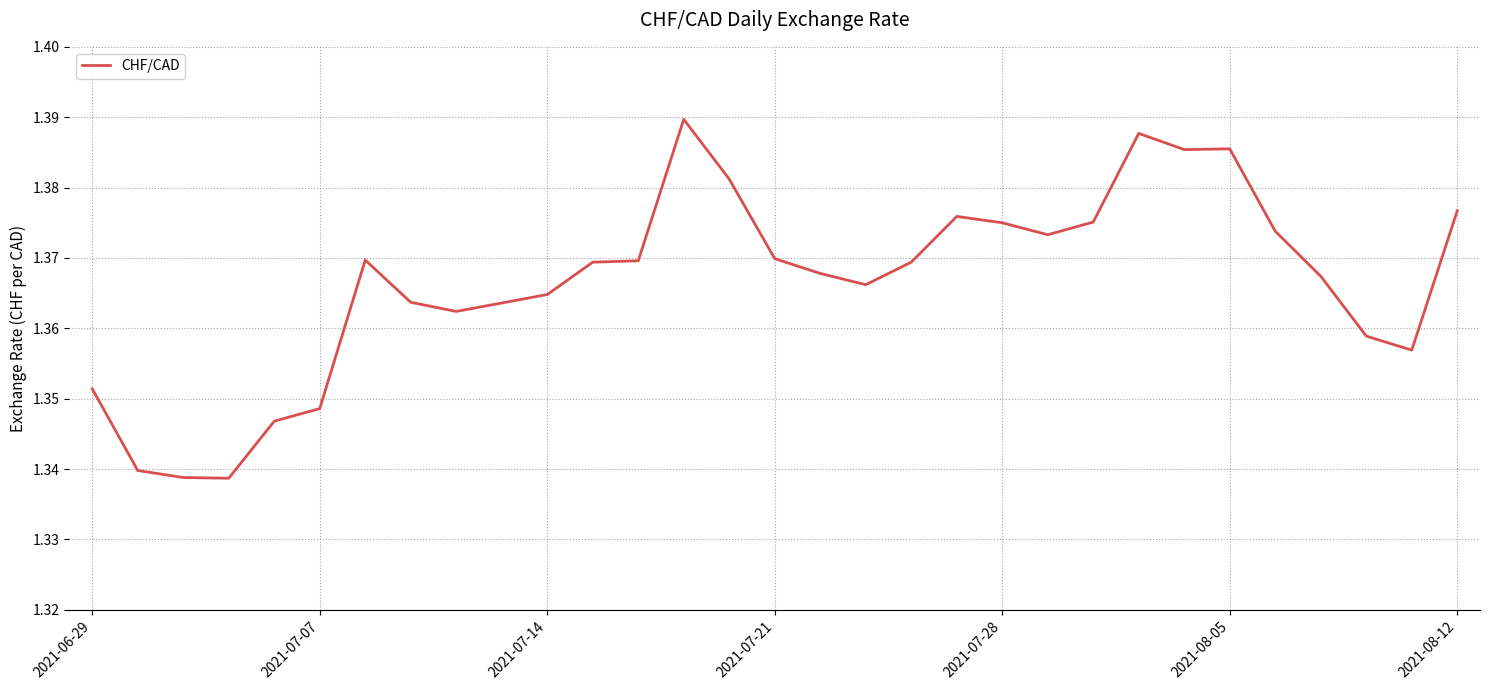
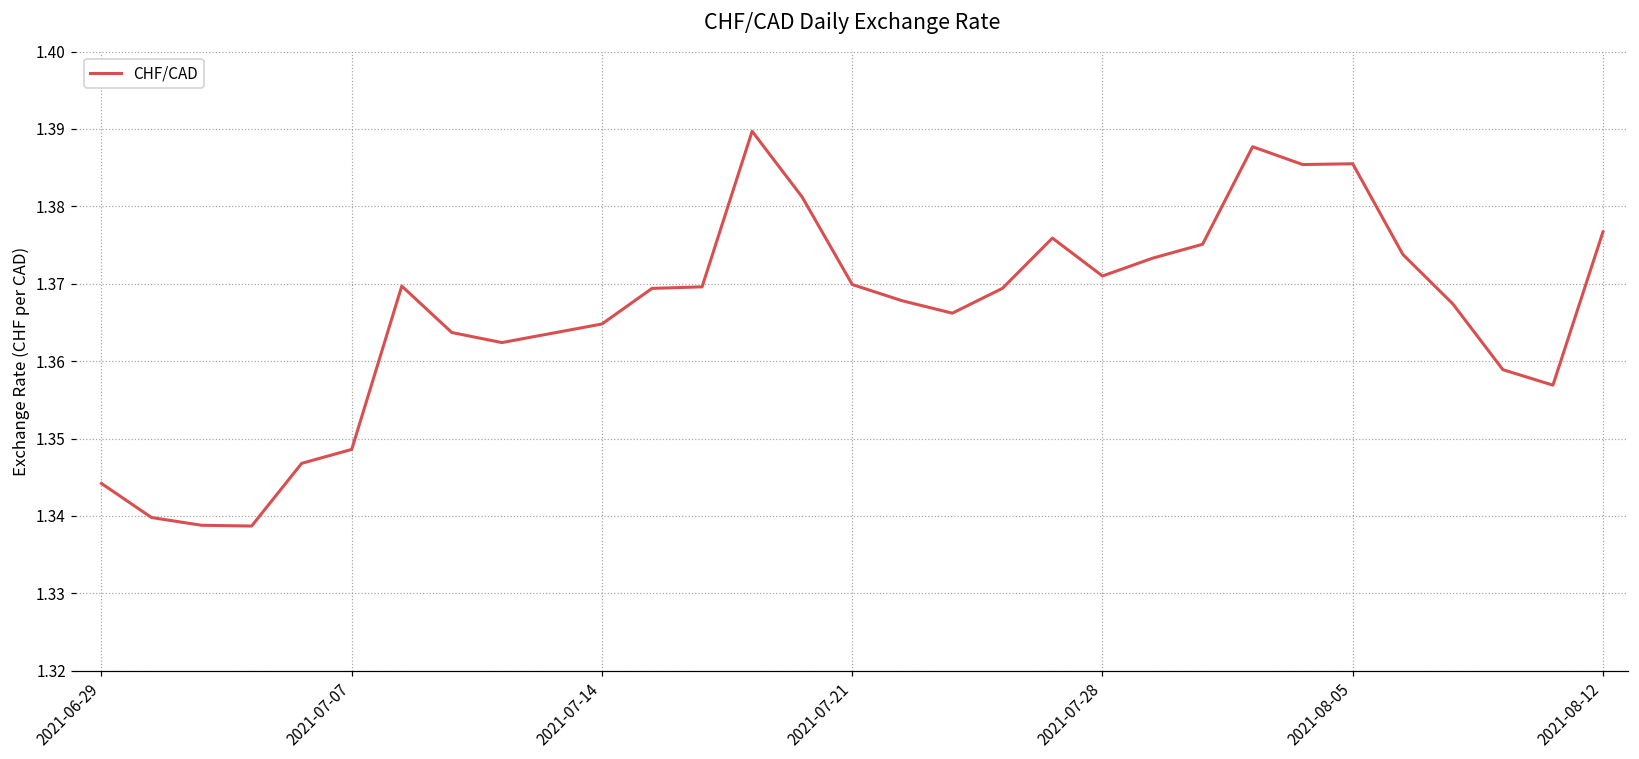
  {
-   "2021-06-29": 1.351,
+   "2021-06-29": 1.344,
    "2021-07-07": 1.349,
    "2021-07-14": 1.365,
    "2021-07-21": 1.370,
-   "2021-07-28": 1.375,
+   "2021-07-28": 1.371,
    "2021-08-05": 1.386,
    "2021-08-12": 1.377
  }
